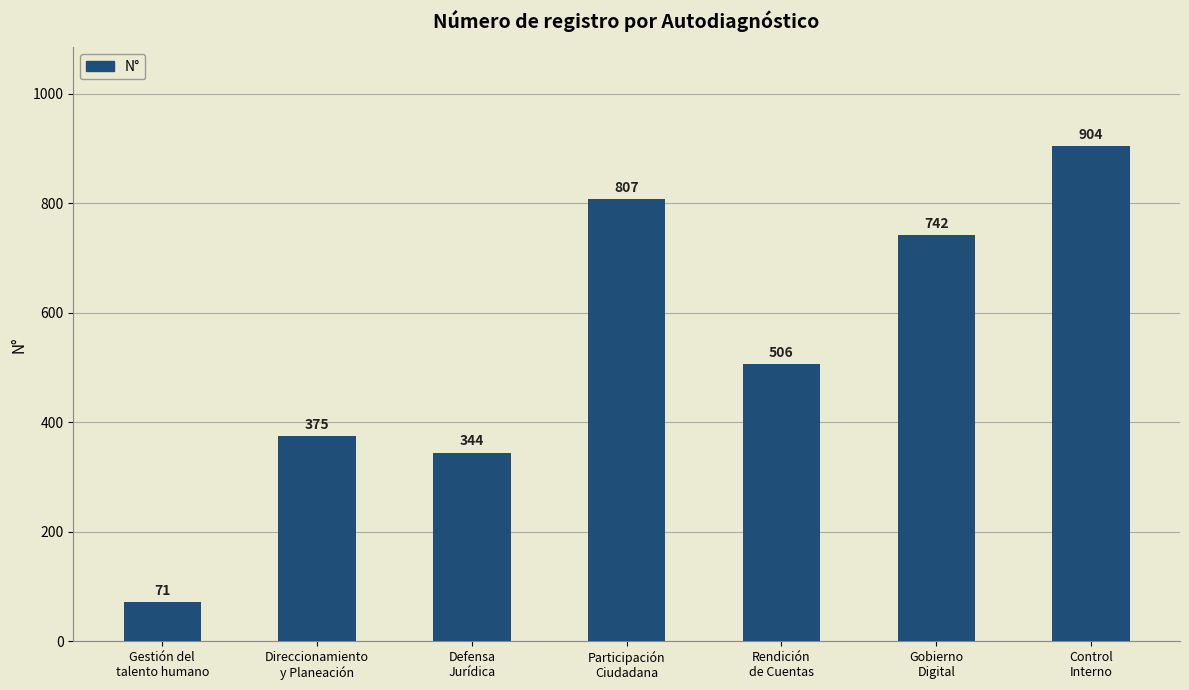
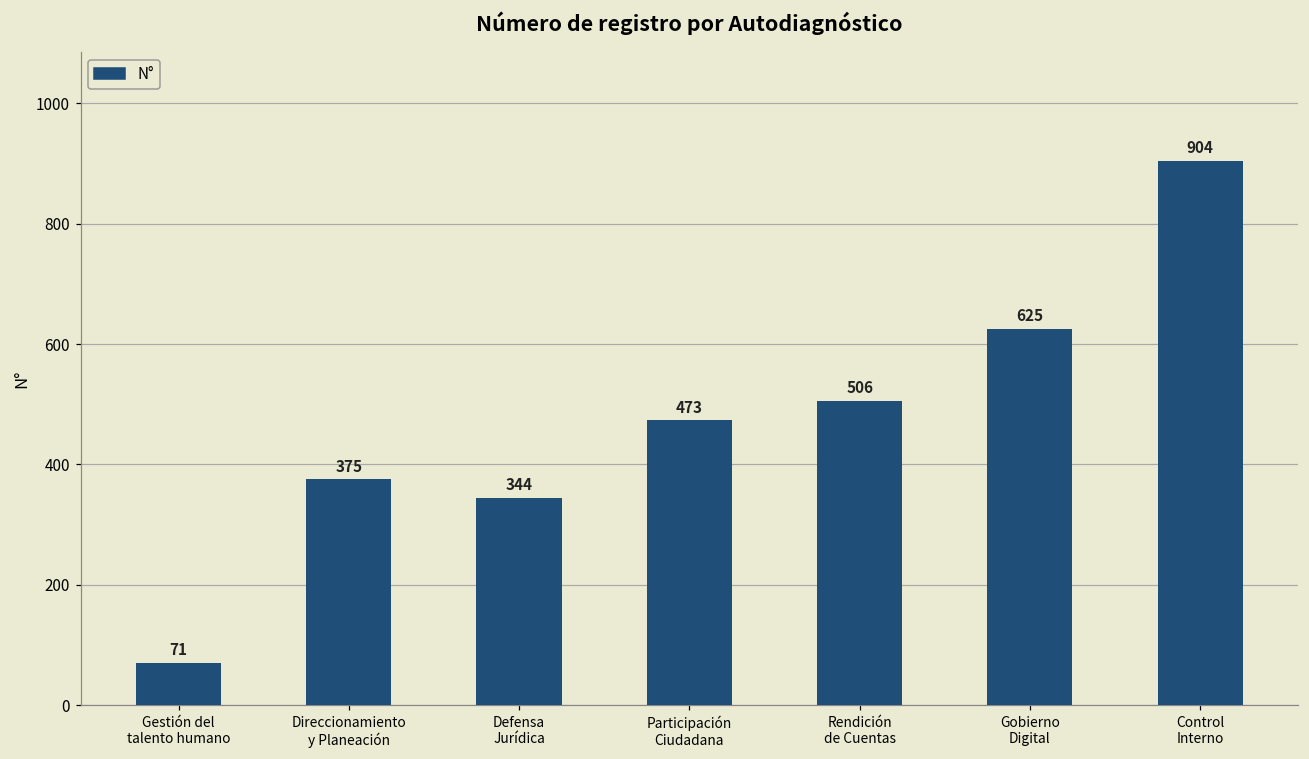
  {
    "Gestión del talento humano": 71,
    "Direccionamiento y Planeación": 375,
    "Defensa Jurídica": 344,
-   "Participación Ciudadana": 807,
+   "Participación Ciudadana": 473,
    "Rendición de Cuentas": 506,
-   "Gobierno Digital": 742,
+   "Gobierno Digital": 625,
    "Control Interno": 904
  }
